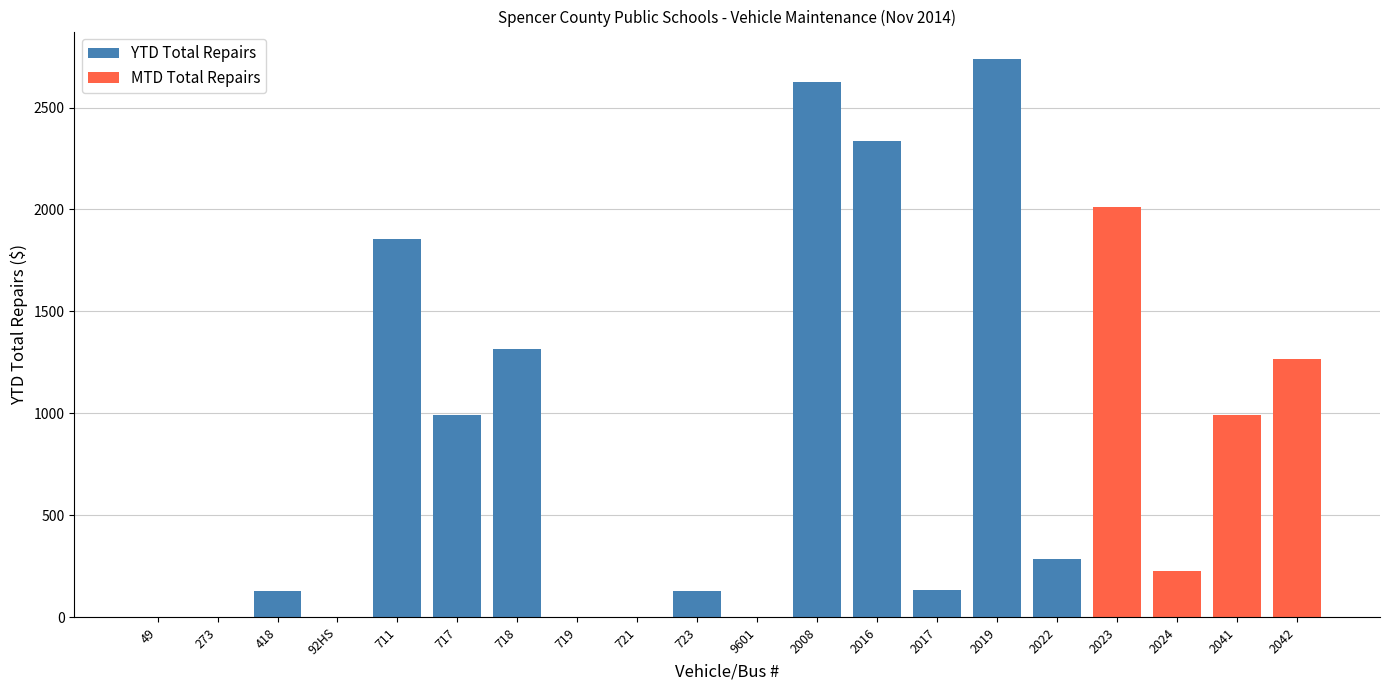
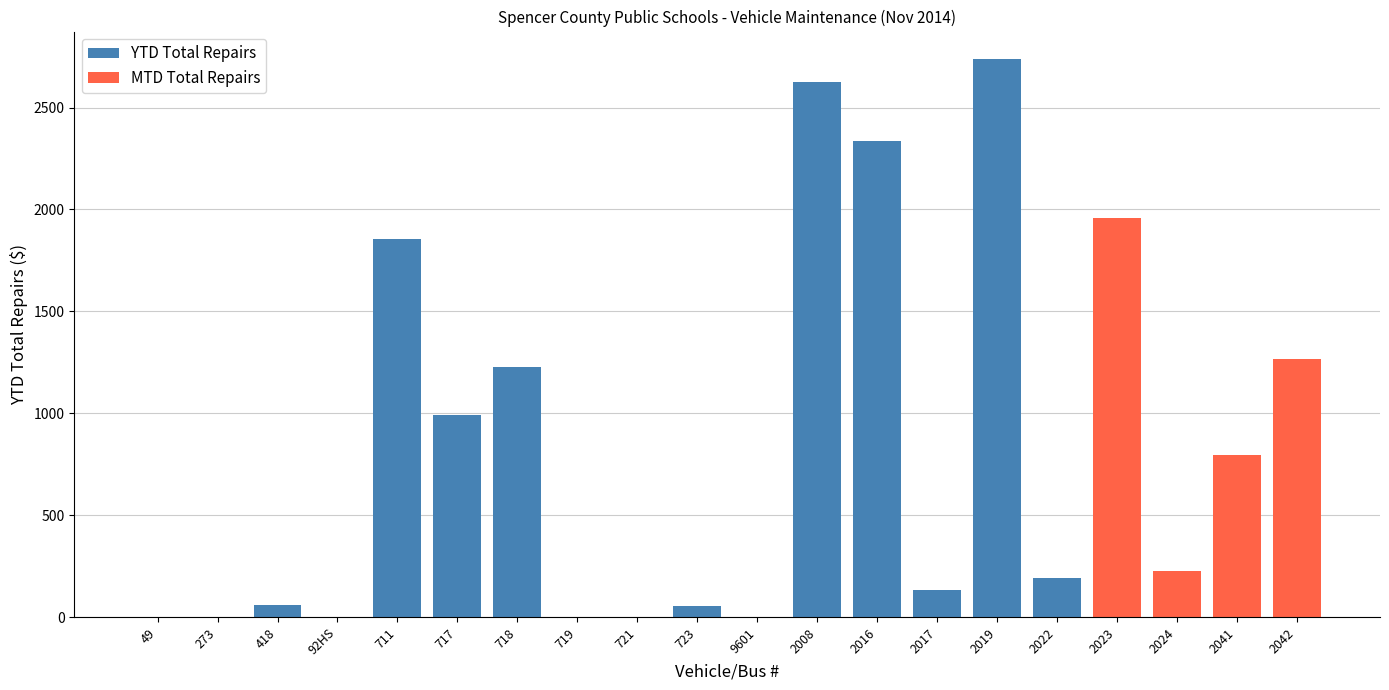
  {
    "YTD Total Repairs": {
      "49": 0,
      "273": 0,
-     "418": 130,
+     "418": 60,
      "92HS": 0,
      "711": 1860,
      "717": 990,
-     "718": 1320,
+     "718": 1230,
      "719": 0,
      "721": 0,
-     "723": 130,
+     "723": 50,
      "9601": 0,
      "2008": 2630,
      "2016": 2330,
      "2017": 130,
      "2019": 2740,
-     "2022": 290
+     "2022": 190
    },
    "MTD Total Repairs": {
-     "2023": 2010,
+     "2023": 1960,
      "2024": 230,
-     "2041": 990,
+     "2041": 790,
      "2042": 1270
    }
  }
